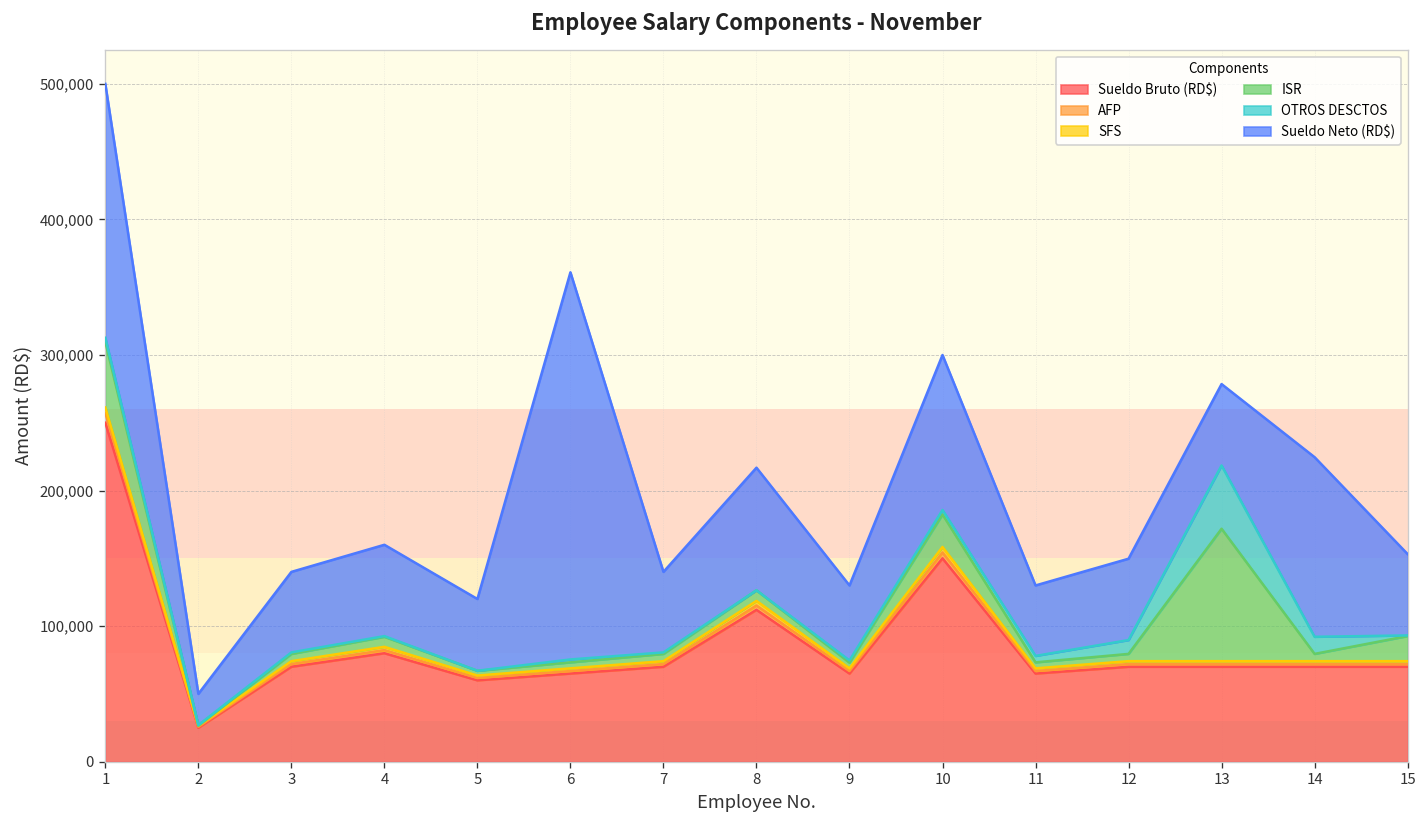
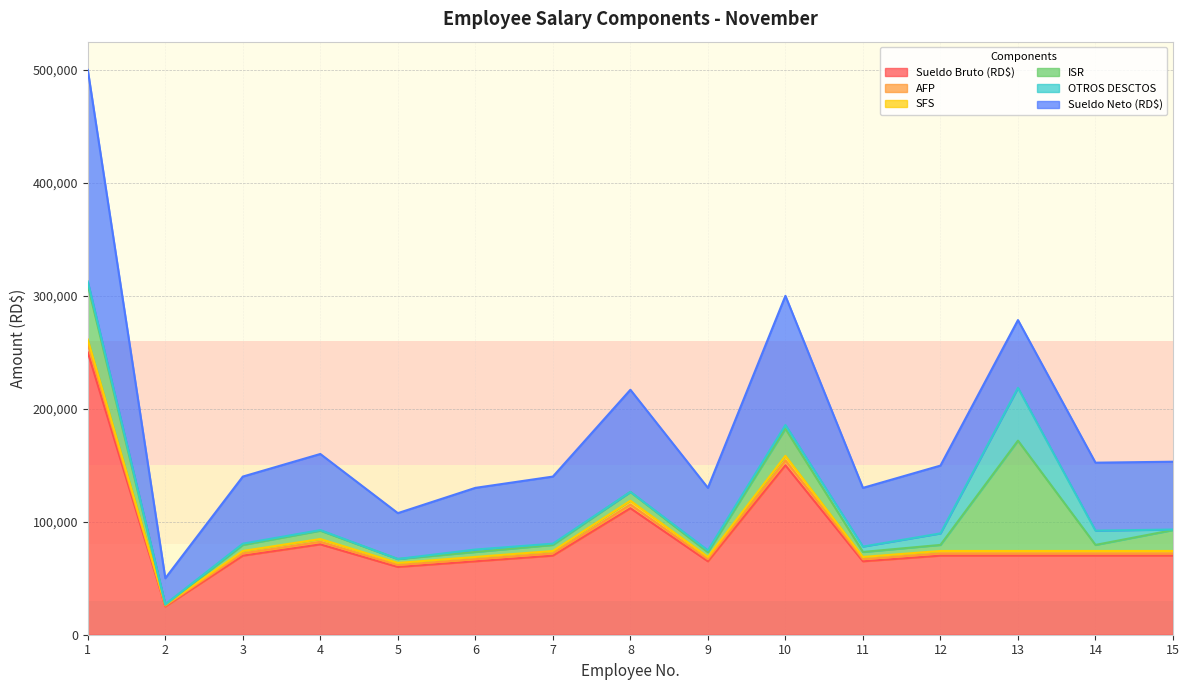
  {
    "Sueldo Bruto (RD$)": {
      "1": "250,000",
      "4": "80,000",
      "8": "112,000",
      "10": "150,000"
    },
    "AFP": {
      "1": "7,000",
      "4": "2,000",
      "8": "3,000",
      "10": "4,000"
    },
    "SFS": {
      "1": "4,000",
      "4": "2,000",
      "8": "3,000",
      "10": "4,000"
    },
    "ISR": {
      "1": "48,000",
      "10": "24,000",
      "11": "4,000",
      "12": "5,000",
      "13": "98,000",
      "14": "5,000"
    },
    "OTROS DESCTOS": {
      "1": "3,000",
      "10": "3,000",
      "11": "5,000",
      "12": "10,000",
      "13": "47,000",
      "14": "13,000"
    },
    "Sueldo Neto (RD$)": {
      "1": "187,000",
      "2": "23,000",
      "3": "59,000",
      "4": "67,000",
-     "5": "53,000",
-     "6": "286,000",
+     "5": "41,000",
+     "6": "55,000",
      "7": "59,000",
      "8": "90,000",
      "9": "55,000",
      "10": "114,000",
      "11": "52,000",
      "12": "60,000",
      "13": "60,000",
-     "14": "132,000",
+     "14": "60,000",
      "15": "60,000"
    }
  }
